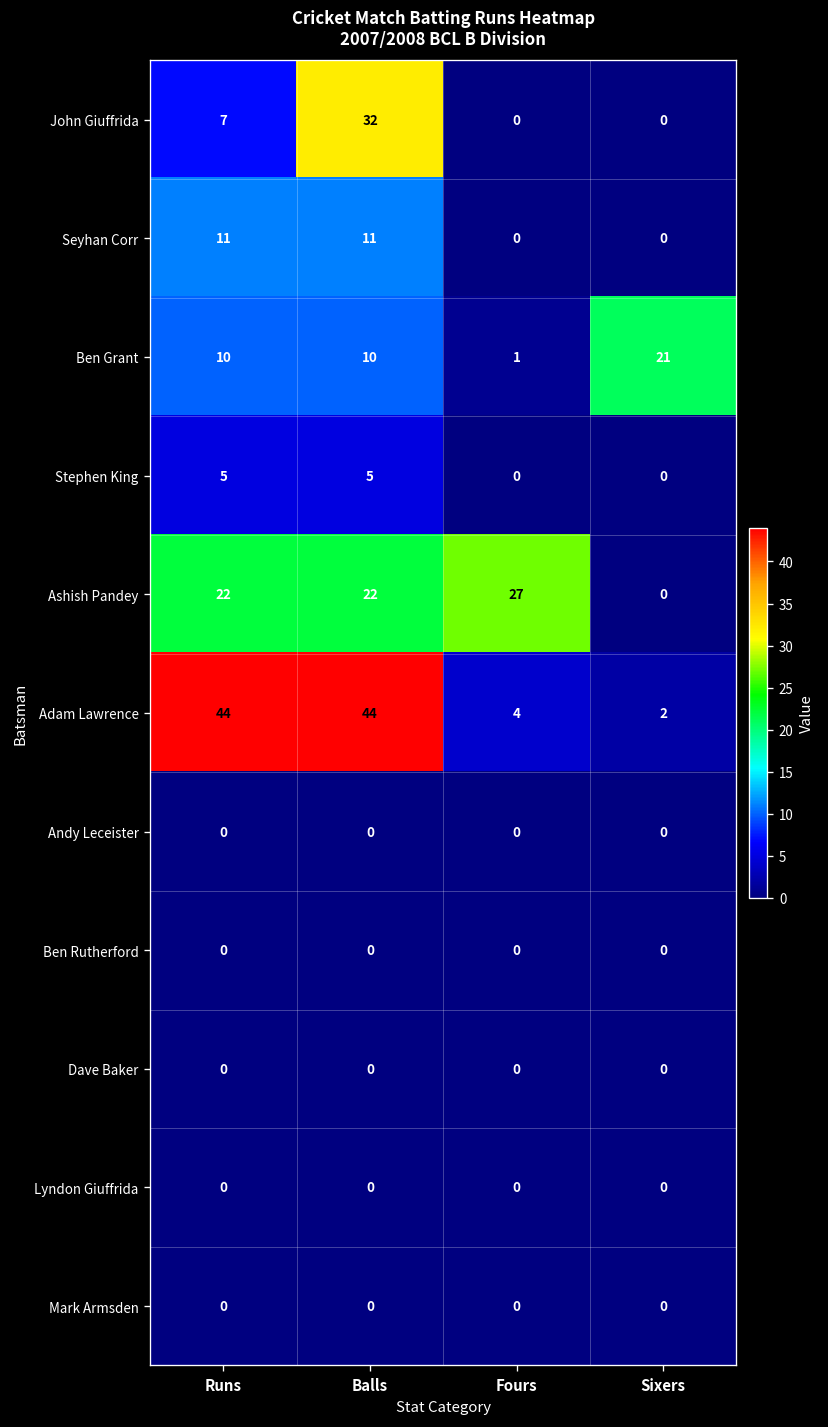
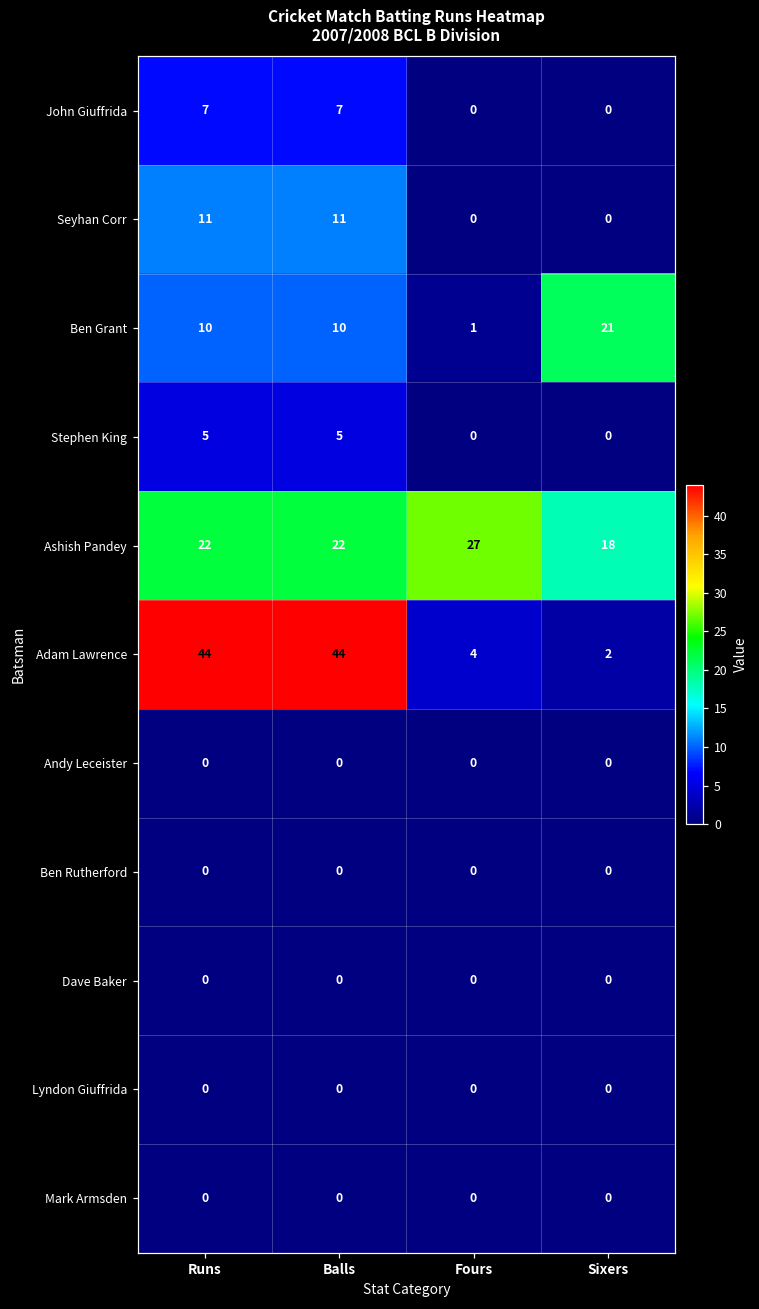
  {
    "John Giuffrida": {
      "Runs": 7,
-     "Balls": 32,
+     "Balls": 7,
      "Fours": 0,
      "Sixers": 0
    },
    "Seyhan Corr": {
      "Runs": 11,
      "Balls": 11,
      "Fours": 0,
      "Sixers": 0
    },
    "Ben Grant": {
      "Runs": 10,
      "Balls": 10,
      "Fours": 1,
      "Sixers": 21
    },
    "Stephen King": {
      "Runs": 5,
      "Balls": 5,
      "Fours": 0,
      "Sixers": 0
    },
    "Ashish Pandey": {
      "Runs": 22,
      "Balls": 22,
      "Fours": 27,
-     "Sixers": 0
+     "Sixers": 18
    },
    "Adam Lawrence": {
      "Runs": 44,
      "Balls": 44,
      "Fours": 4,
      "Sixers": 2
    },
    "Andy Leceister": {
      "Runs": 0,
      "Balls": 0,
      "Fours": 0,
      "Sixers": 0
    },
    "Ben Rutherford": {
      "Runs": 0,
      "Balls": 0,
      "Fours": 0,
      "Sixers": 0
    },
    "Dave Baker": {
      "Runs": 0,
      "Balls": 0,
      "Fours": 0,
      "Sixers": 0
    },
    "Lyndon Giuffrida": {
      "Runs": 0,
      "Balls": 0,
      "Fours": 0,
      "Sixers": 0
    },
    "Mark Armsden": {
      "Runs": 0,
      "Balls": 0,
      "Fours": 0,
      "Sixers": 0
    }
  }
